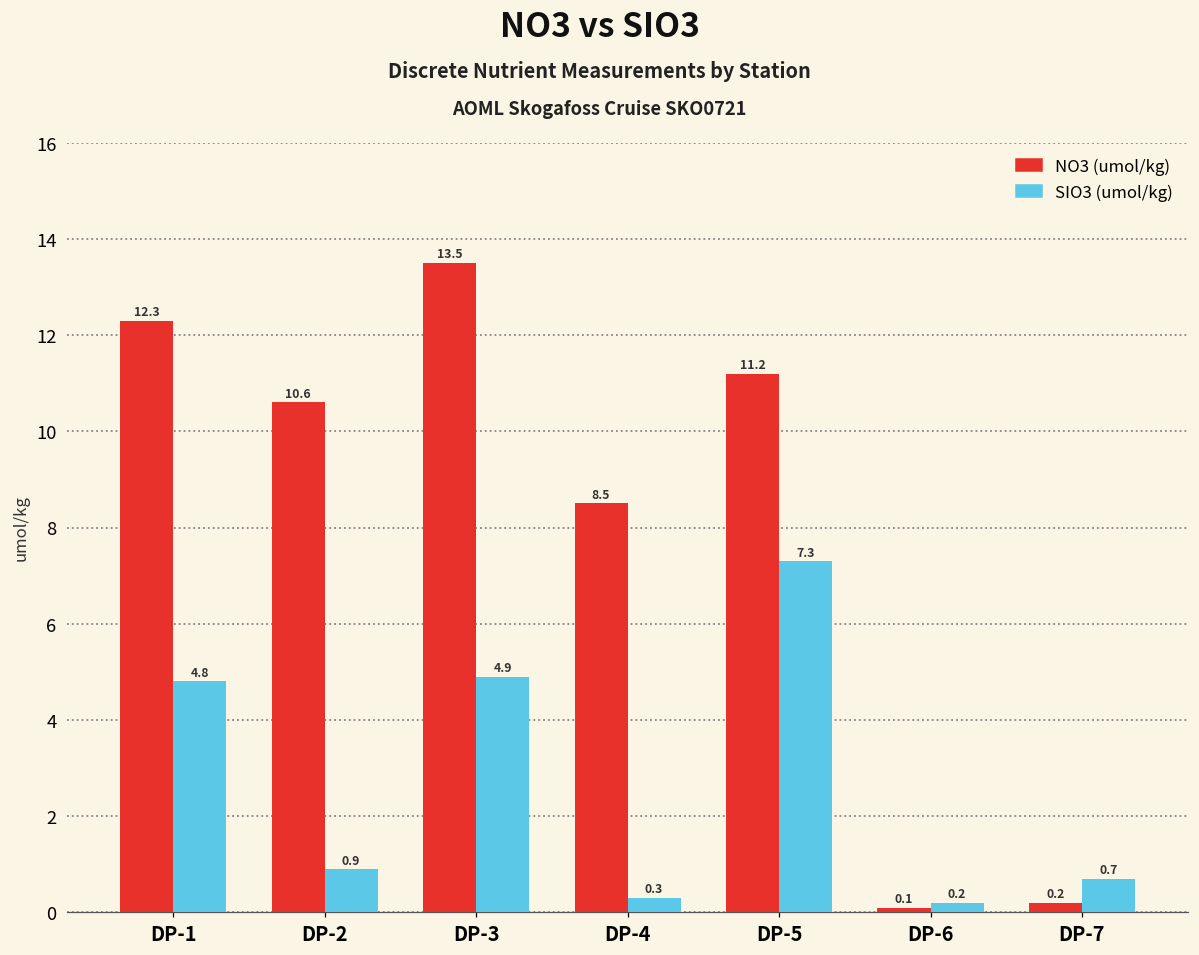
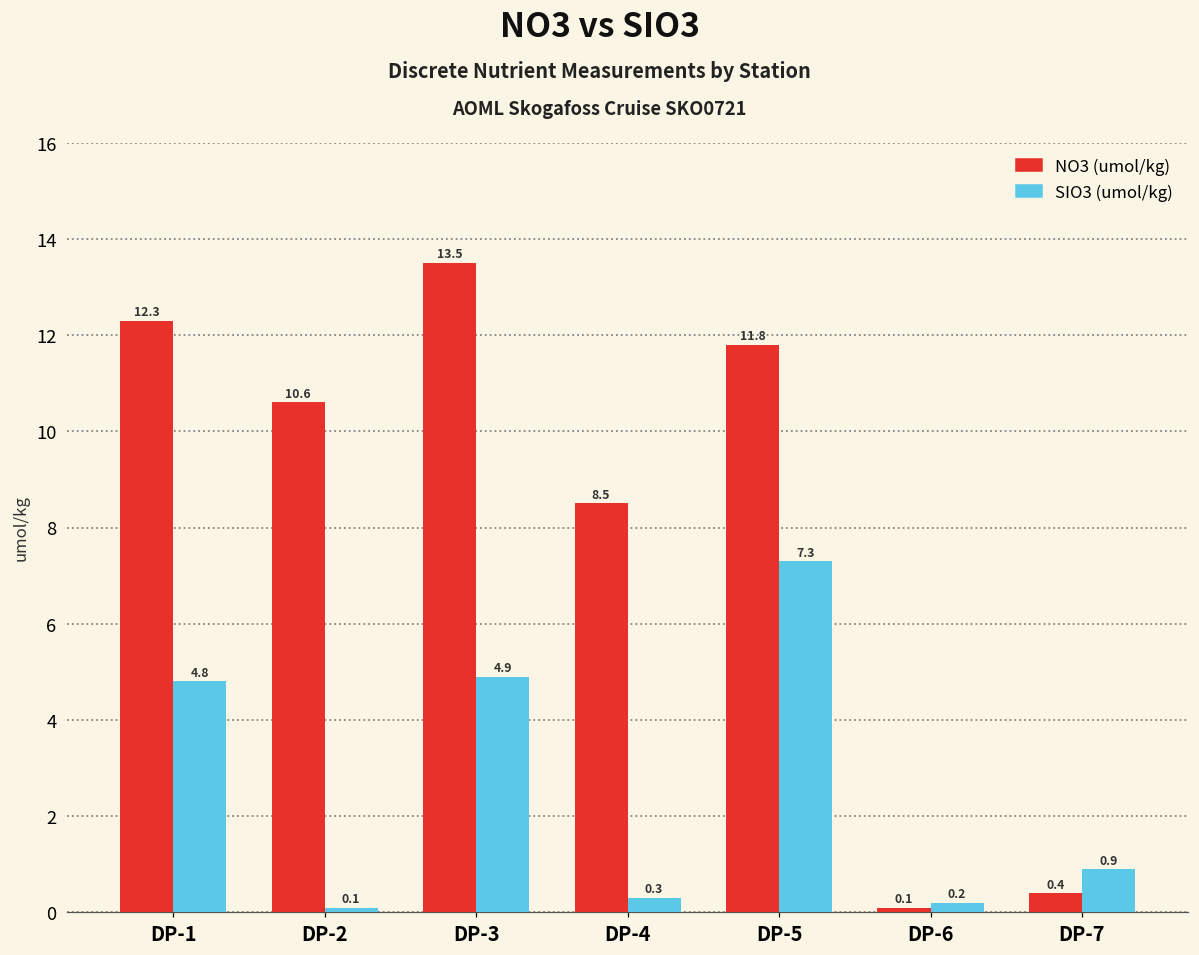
  {
    "NO3 (umol/kg)": {
      "DP-1": 12.3,
      "DP-2": 10.6,
      "DP-3": 13.5,
      "DP-4": 8.5,
-     "DP-5": 11.2,
+     "DP-5": 11.8,
      "DP-6": 0.1,
-     "DP-7": 0.2
+     "DP-7": 0.4
    },
    "SIO3 (umol/kg)": {
      "DP-1": 4.8,
-     "DP-2": 0.9,
+     "DP-2": 0.1,
      "DP-3": 4.9,
      "DP-4": 0.3,
      "DP-5": 7.3,
      "DP-6": 0.2,
-     "DP-7": 0.7
+     "DP-7": 0.9
    }
  }
